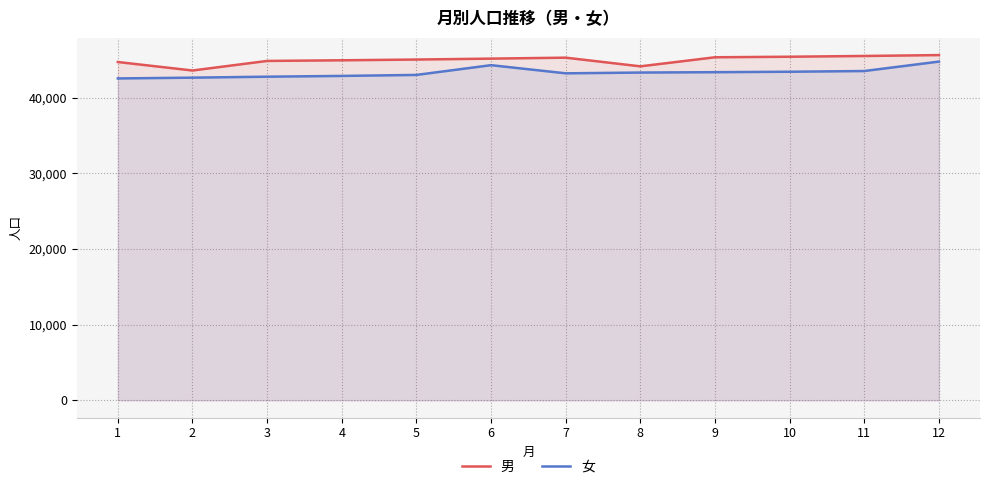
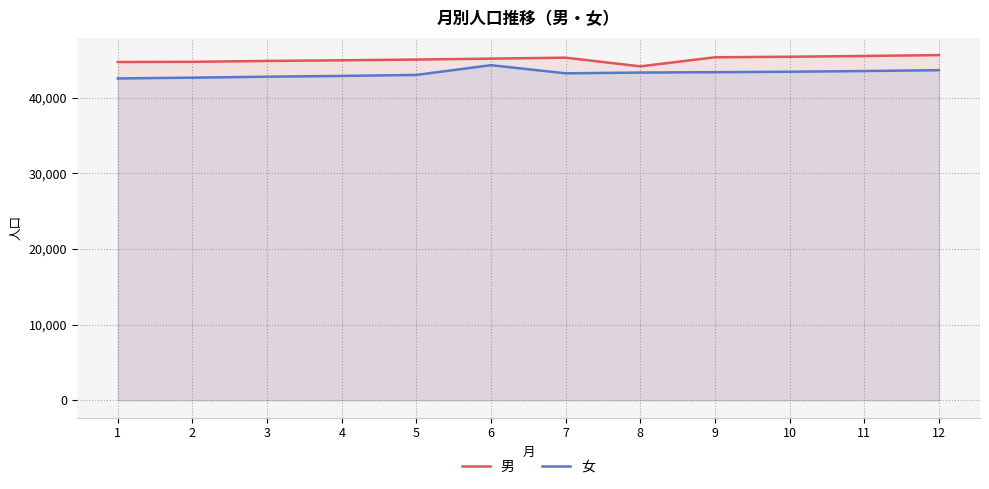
  {
    "男": {
      "1": "45,000",
-     "2": "44,000",
+     "2": "45,000",
      "3": "45,000",
      "4": "45,000",
      "5": "45,000",
      "6": "45,000",
      "7": "45,000",
      "8": "44,000",
      "9": "45,000",
      "10": "45,000",
      "11": "46,000",
      "12": "46,000"
    },
    "女": {
      "1": "43,000",
      "2": "43,000",
      "3": "43,000",
      "4": "43,000",
      "5": "43,000",
      "6": "44,000",
      "7": "43,000",
      "8": "43,000",
      "9": "43,000",
      "10": "43,000",
      "11": "44,000",
-     "12": "45,000"
+     "12": "44,000"
    }
  }
